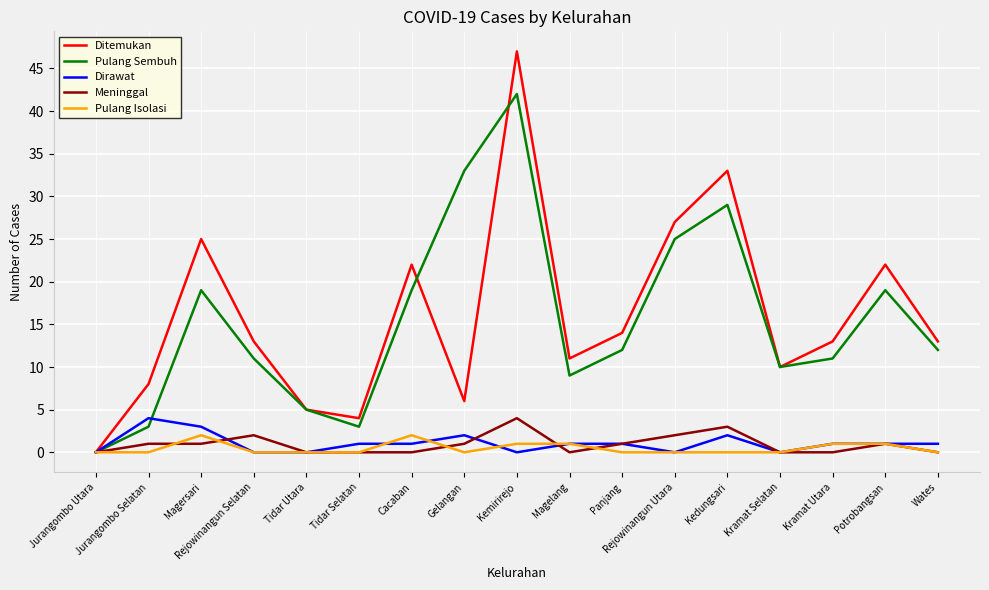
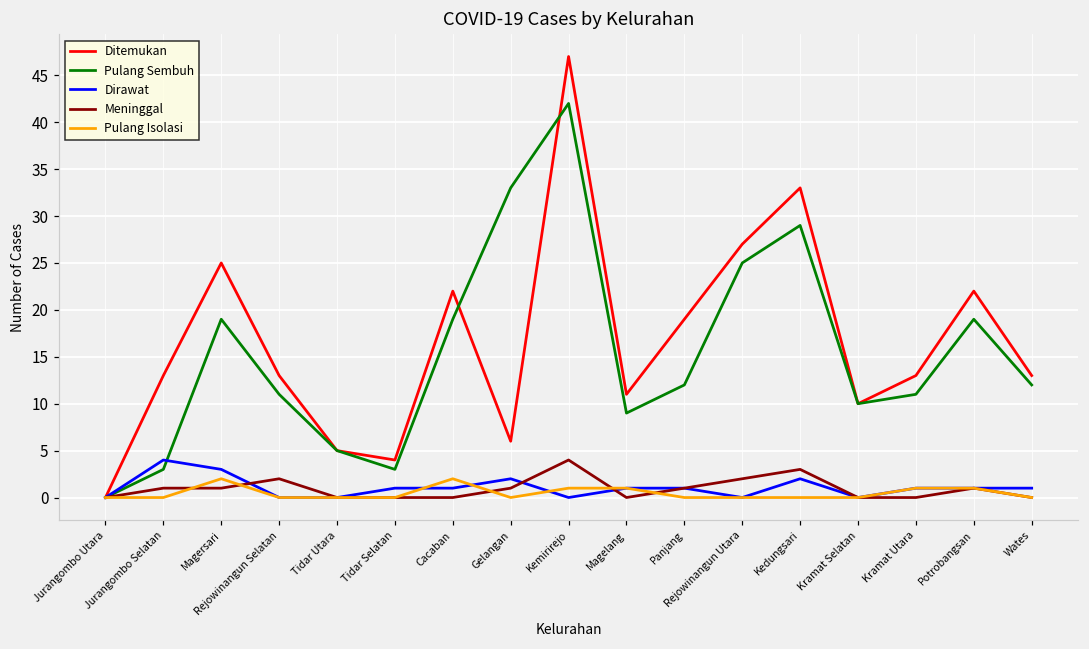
  {
    "Ditemukan": {
-     "Jurangombo Selatan": 8,
+     "Jurangombo Selatan": 13,
      "Magersari": 25,
      "Rejowinangun Selatan": 13,
      "Tidar Selatan": 4,
      "Cacaban": 22,
      "Gelangan": 6,
      "Kemirirejo": 47,
      "Magelang": 11,
-     "Panjang": 14,
+     "Panjang": 19,
      "Rejowinangun Utara": 27,
      "Kedungsari": 33,
      "Kramat Utara": 13,
      "Potrobangsan": 22,
      "Wates": 13
    },
    "Pulang Sembuh": {
      "Jurangombo Selatan": 3,
      "Magersari": 19,
      "Rejowinangun Selatan": 11,
      "Tidar Selatan": 3,
      "Cacaban": 19,
      "Gelangan": 33,
      "Kemirirejo": 42,
      "Magelang": 9,
      "Panjang": 12,
      "Rejowinangun Utara": 25,
      "Kedungsari": 29,
      "Kramat Utara": 11,
      "Potrobangsan": 19,
      "Wates": 12
    },
    "Dirawat": {
      "Jurangombo Selatan": 4,
      "Magersari": 3,
      "Tidar Selatan": 1,
      "Cacaban": 1,
      "Gelangan": 2,
      "Kemirirejo": 0,
      "Kedungsari": 2,
      "Wates": 1
    },
    "Meninggal": {
      "Jurangombo Selatan": 1,
      "Magersari": 1,
      "Rejowinangun Selatan": 2,
      "Cacaban": 0,
      "Gelangan": 1,
      "Kemirirejo": 4,
      "Magelang": 0,
      "Rejowinangun Utara": 2,
      "Kedungsari": 3,
      "Kramat Utara": 0
    },
    "Pulang Isolasi": {
      "Jurangombo Selatan": 0,
      "Magersari": 2,
      "Cacaban": 2,
      "Gelangan": 0,
      "Kemirirejo": 1,
      "Panjang": 0,
      "Kedungsari": 0
    }
  }
